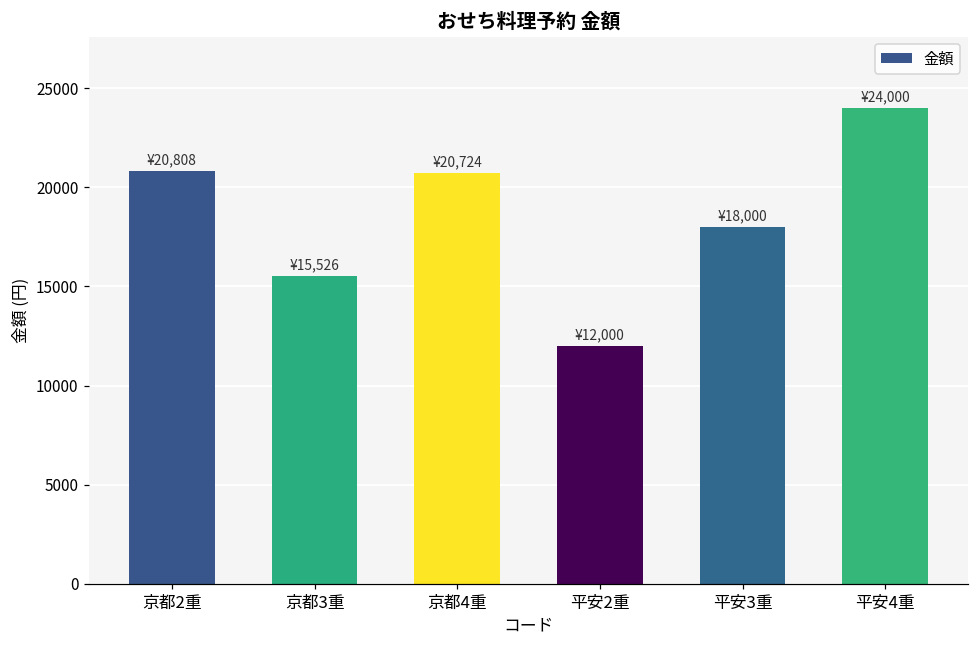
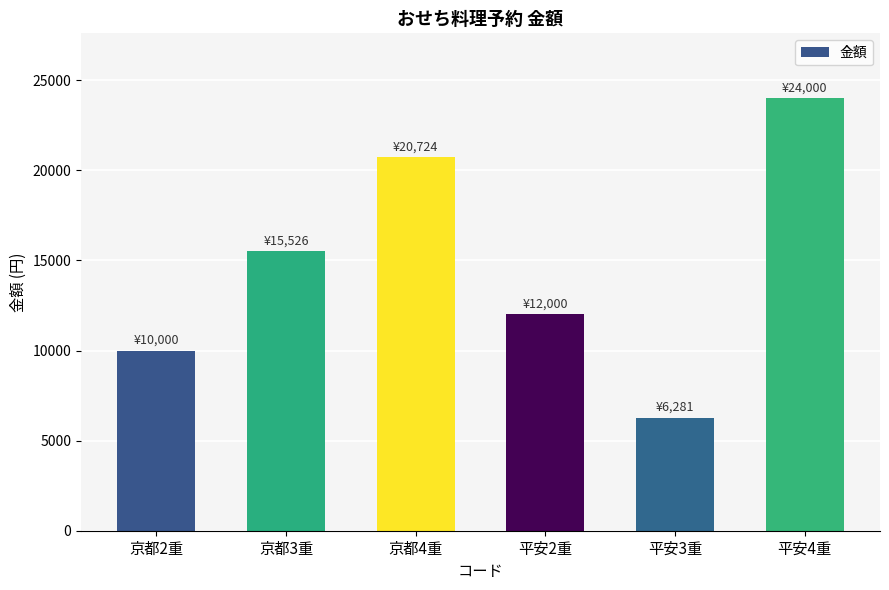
  {
-   "京都2重": "¥20,808",
+   "京都2重": "¥10,000",
    "京都3重": "¥15,526",
    "京都4重": "¥20,724",
    "平安2重": "¥12,000",
-   "平安3重": "¥18,000",
+   "平安3重": "¥6,281",
    "平安4重": "¥24,000"
  }
